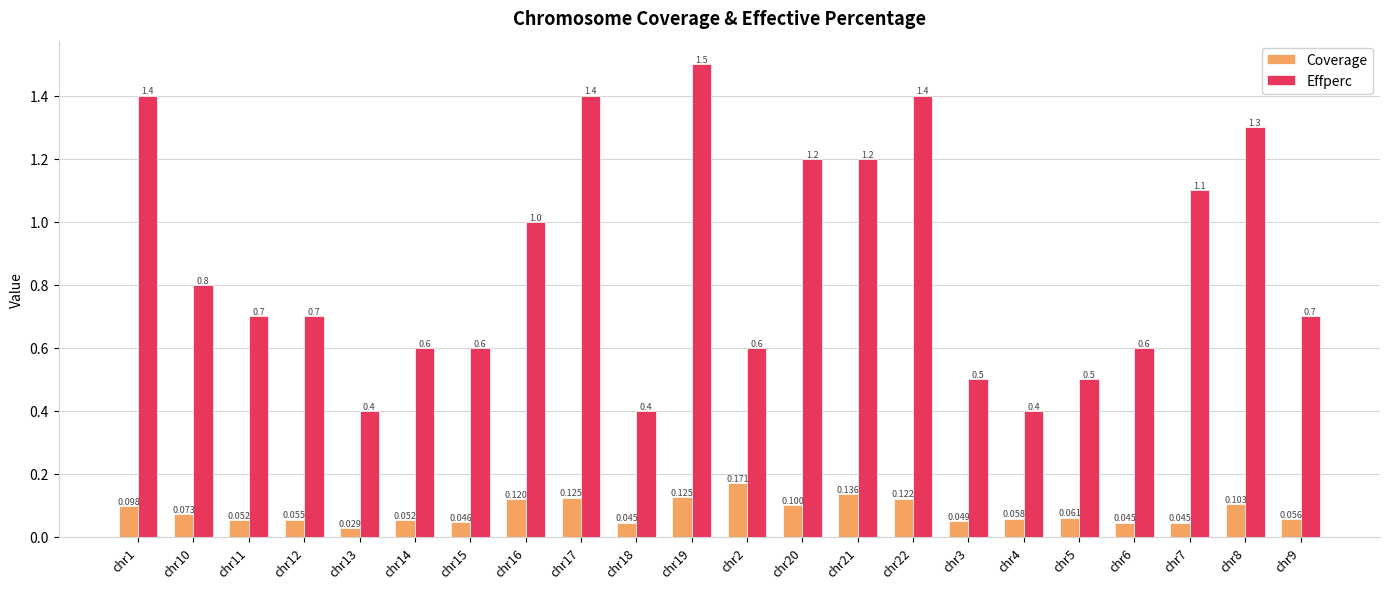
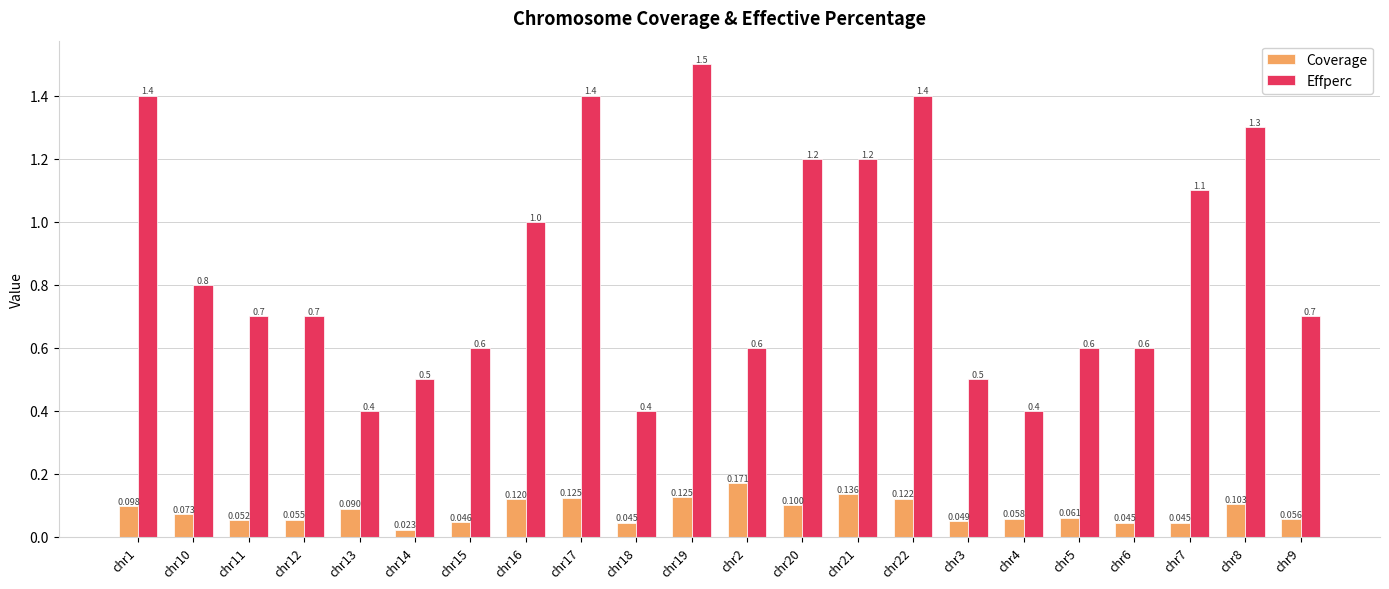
  {
    "Coverage": {
      "chr1": 0.098,
      "chr10": 0.073,
      "chr11": 0.052,
      "chr12": 0.055,
-     "chr13": 0.029,
-     "chr14": 0.052,
+     "chr13": 0.090,
+     "chr14": 0.023,
      "chr15": 0.046,
      "chr16": 0.120,
      "chr17": 0.125,
      "chr18": 0.045,
      "chr19": 0.125,
      "chr2": 0.171,
      "chr20": 0.100,
      "chr21": 0.136,
      "chr22": 0.122,
      "chr3": 0.049,
      "chr4": 0.058,
      "chr5": 0.061,
      "chr6": 0.045,
      "chr7": 0.045,
      "chr8": 0.103,
      "chr9": 0.056
    },
    "Effperc": {
      "chr1": 1.4,
      "chr10": 0.8,
      "chr11": 0.7,
      "chr12": 0.7,
      "chr13": 0.4,
-     "chr14": 0.6,
+     "chr14": 0.5,
      "chr15": 0.6,
      "chr16": 1.0,
      "chr17": 1.4,
      "chr18": 0.4,
      "chr19": 1.5,
      "chr2": 0.6,
      "chr20": 1.2,
      "chr21": 1.2,
      "chr22": 1.4,
      "chr3": 0.5,
      "chr4": 0.4,
-     "chr5": 0.5,
+     "chr5": 0.6,
      "chr6": 0.6,
      "chr7": 1.1,
      "chr8": 1.3,
      "chr9": 0.7
    }
  }
